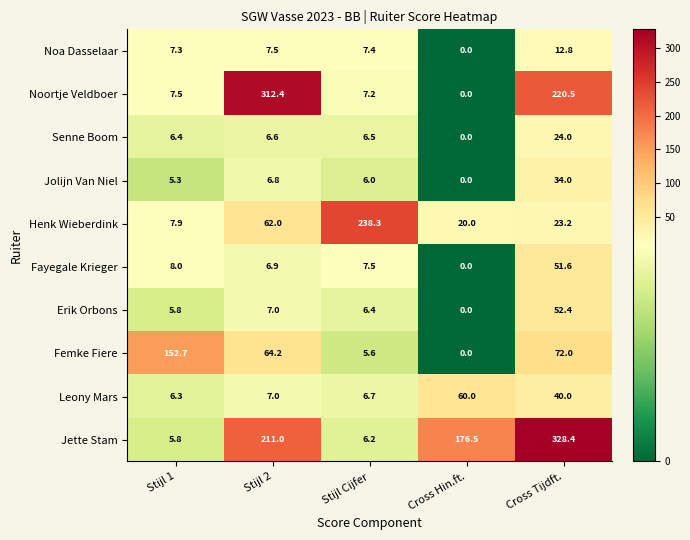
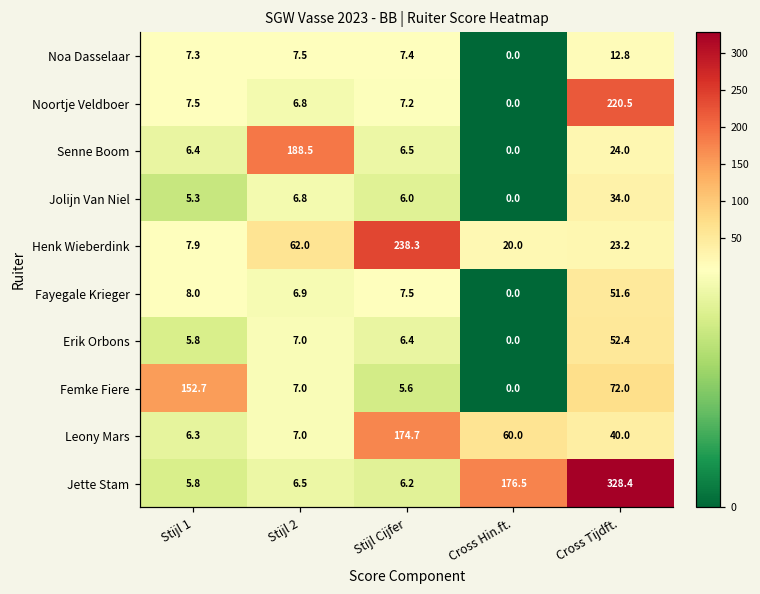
  {
    "Noa Dasselaar": {
      "Stijl 1": 7.3,
      "Stijl 2": 7.5,
      "Stijl Cijfer": 7.4,
      "Cross Hin.ft.": 0.0,
      "Cross Tijdft.": 12.8
    },
    "Noortje Veldboer": {
      "Stijl 1": 7.5,
-     "Stijl 2": 312.4,
+     "Stijl 2": 6.8,
      "Stijl Cijfer": 7.2,
      "Cross Hin.ft.": 0.0,
      "Cross Tijdft.": 220.5
    },
    "Senne Boom": {
      "Stijl 1": 6.4,
-     "Stijl 2": 6.6,
+     "Stijl 2": 188.5,
      "Stijl Cijfer": 6.5,
      "Cross Hin.ft.": 0.0,
      "Cross Tijdft.": 24.0
    },
    "Jolijn Van Niel": {
      "Stijl 1": 5.3,
      "Stijl 2": 6.8,
      "Stijl Cijfer": 6.0,
      "Cross Hin.ft.": 0.0,
      "Cross Tijdft.": 34.0
    },
    "Henk Wieberdink": {
      "Stijl 1": 7.9,
      "Stijl 2": 62.0,
      "Stijl Cijfer": 238.3,
      "Cross Hin.ft.": 20.0,
      "Cross Tijdft.": 23.2
    },
    "Fayegale Krieger": {
      "Stijl 1": 8.0,
      "Stijl 2": 6.9,
      "Stijl Cijfer": 7.5,
      "Cross Hin.ft.": 0.0,
      "Cross Tijdft.": 51.6
    },
    "Erik Orbons": {
      "Stijl 1": 5.8,
      "Stijl 2": 7.0,
      "Stijl Cijfer": 6.4,
      "Cross Hin.ft.": 0.0,
      "Cross Tijdft.": 52.4
    },
    "Femke Fiere": {
      "Stijl 1": 152.7,
-     "Stijl 2": 64.2,
+     "Stijl 2": 7.0,
      "Stijl Cijfer": 5.6,
      "Cross Hin.ft.": 0.0,
      "Cross Tijdft.": 72.0
    },
    "Leony Mars": {
      "Stijl 1": 6.3,
      "Stijl 2": 7.0,
-     "Stijl Cijfer": 6.7,
+     "Stijl Cijfer": 174.7,
      "Cross Hin.ft.": 60.0,
      "Cross Tijdft.": 40.0
    },
    "Jette Stam": {
      "Stijl 1": 5.8,
-     "Stijl 2": 211.0,
+     "Stijl 2": 6.5,
      "Stijl Cijfer": 6.2,
      "Cross Hin.ft.": 176.5,
      "Cross Tijdft.": 328.4
    }
  }
